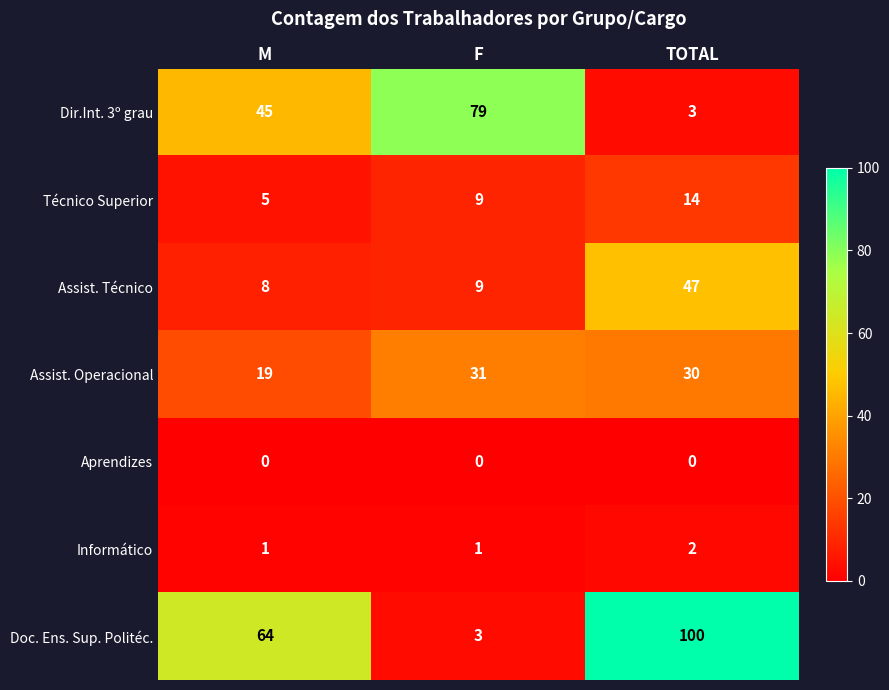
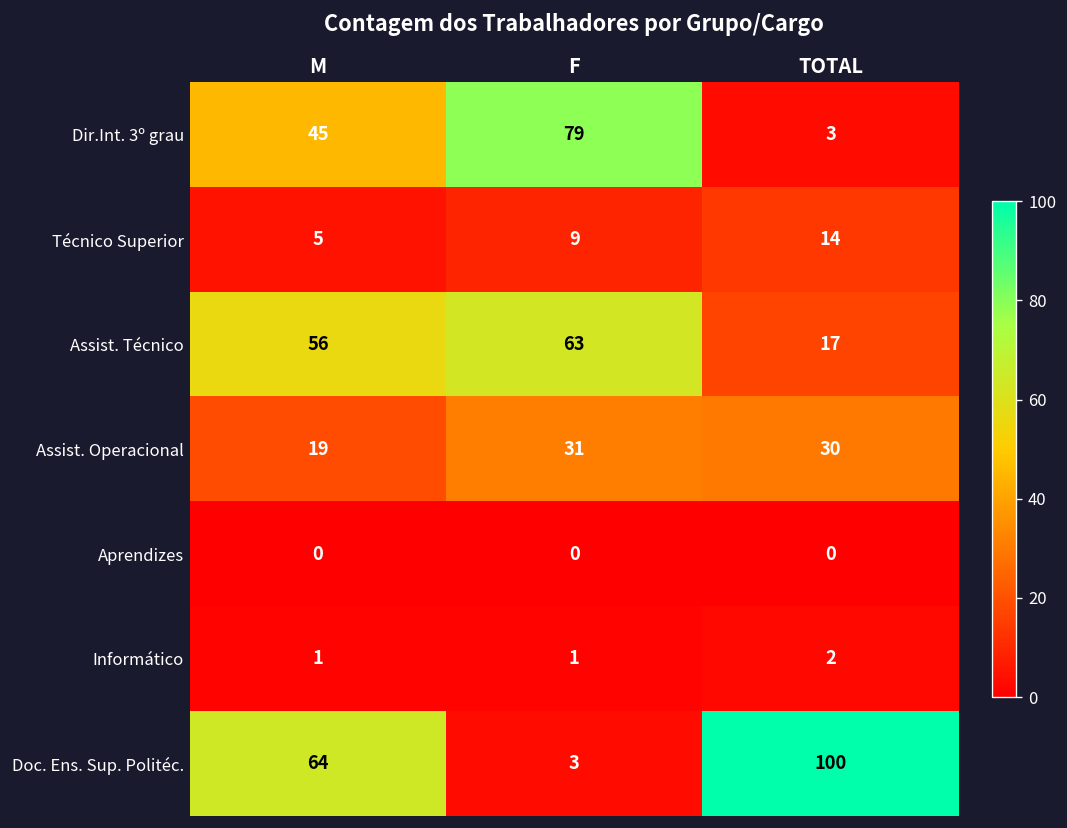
  {
    "Dir.Int. 3º grau": {
      "M": 45,
      "F": 79,
      "TOTAL": 3
    },
    "Técnico Superior": {
      "M": 5,
      "F": 9,
      "TOTAL": 14
    },
    "Assist. Técnico": {
-     "M": 8,
-     "F": 9,
-     "TOTAL": 47
+     "M": 56,
+     "F": 63,
+     "TOTAL": 17
    },
    "Assist. Operacional": {
      "M": 19,
      "F": 31,
      "TOTAL": 30
    },
    "Aprendizes": {
      "M": 0,
      "F": 0,
      "TOTAL": 0
    },
    "Informático": {
      "M": 1,
      "F": 1,
      "TOTAL": 2
    },
    "Doc. Ens. Sup. Politéc.": {
      "M": 64,
      "F": 3,
      "TOTAL": 100
    }
  }
